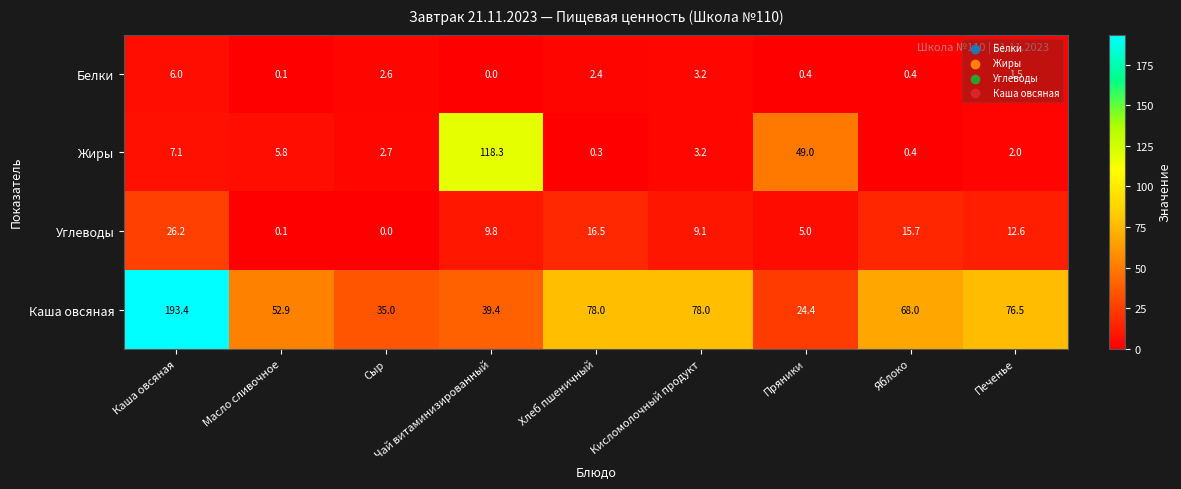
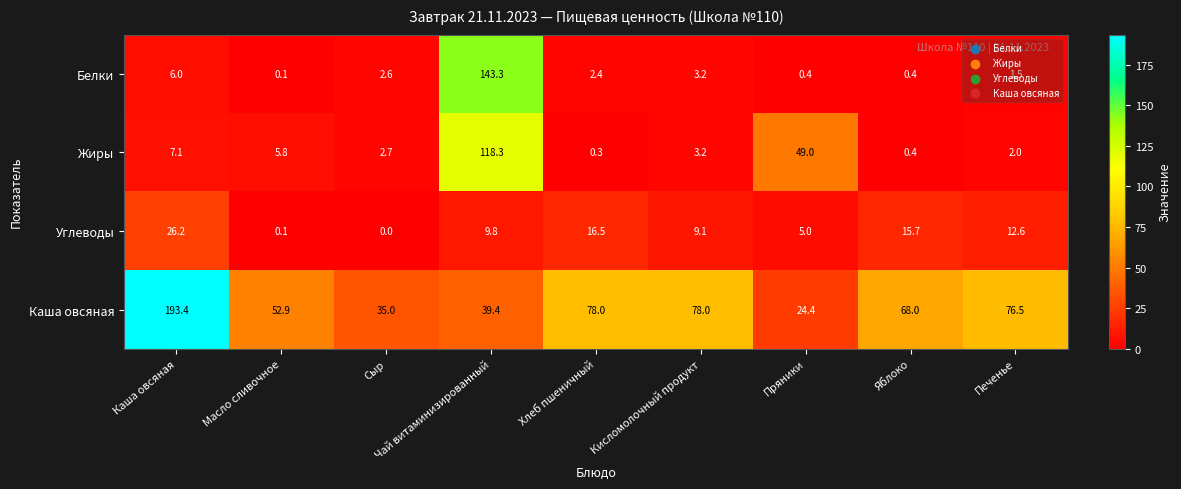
  {
    "Белки": {
      "Каша овсяная": 6.0,
      "Масло сливочное": 0.1,
      "Сыр": 2.6,
-     "Чай витаминизированный": 0.0,
+     "Чай витаминизированный": 143.3,
      "Хлеб пшеничный": 2.4,
      "Кисломолочный продукт": 3.2,
      "Пряники": 0.4,
      "Яблоко": 0.4
    },
    "Жиры": {
      "Каша овсяная": 7.1,
      "Масло сливочное": 5.8,
      "Сыр": 2.7,
      "Чай витаминизированный": 118.3,
      "Хлеб пшеничный": 0.3,
      "Кисломолочный продукт": 3.2,
      "Пряники": 49.0,
      "Яблоко": 0.4,
      "Печенье": 2.0
    },
    "Углеводы": {
      "Каша овсяная": 26.2,
      "Масло сливочное": 0.1,
      "Сыр": 0.0,
      "Чай витаминизированный": 9.8,
      "Хлеб пшеничный": 16.5,
      "Кисломолочный продукт": 9.1,
      "Пряники": 5.0,
      "Яблоко": 15.7,
      "Печенье": 12.6
    },
    "Каша овсяная": {
      "Каша овсяная": 193.4,
      "Масло сливочное": 52.9,
      "Сыр": 35.0,
      "Чай витаминизированный": 39.4,
      "Хлеб пшеничный": 78.0,
      "Кисломолочный продукт": 78.0,
      "Пряники": 24.4,
      "Яблоко": 68.0,
      "Печенье": 76.5
    }
  }
